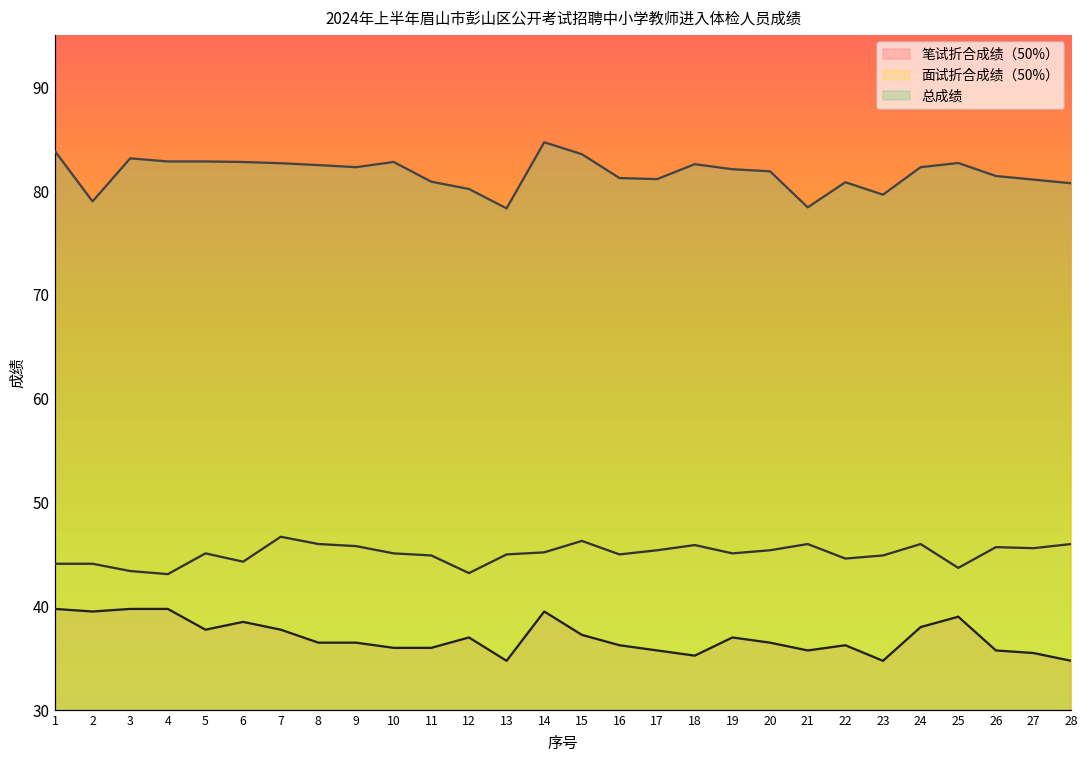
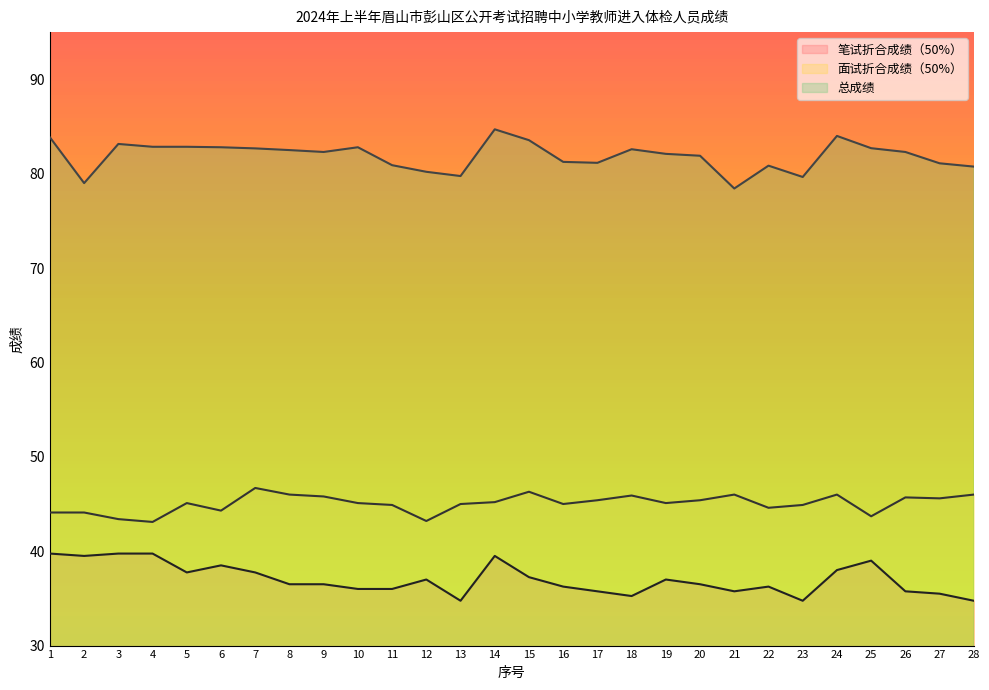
  {
    "总成绩": {
      "1": 84,
      "2": 79,
      "3": 83,
      "4": 83,
      "5": 83,
      "6": 83,
      "7": 83,
      "8": 83,
      "9": 82,
      "10": 83,
      "11": 81,
      "12": 80,
-     "13": 78,
+     "13": 80,
      "14": 85,
      "15": 84,
      "16": 81,
      "17": 81,
      "18": 83,
      "19": 82,
      "20": 82,
      "21": 78,
      "22": 81,
      "23": 80,
-     "24": 82,
+     "24": 84,
      "25": 83,
-     "26": 81,
+     "26": 82,
      "27": 81,
      "28": 81
    }
  }
